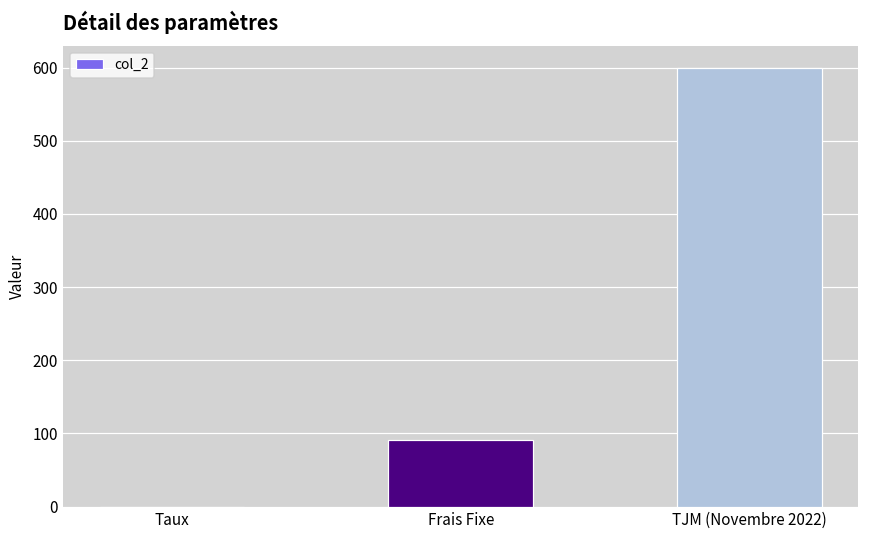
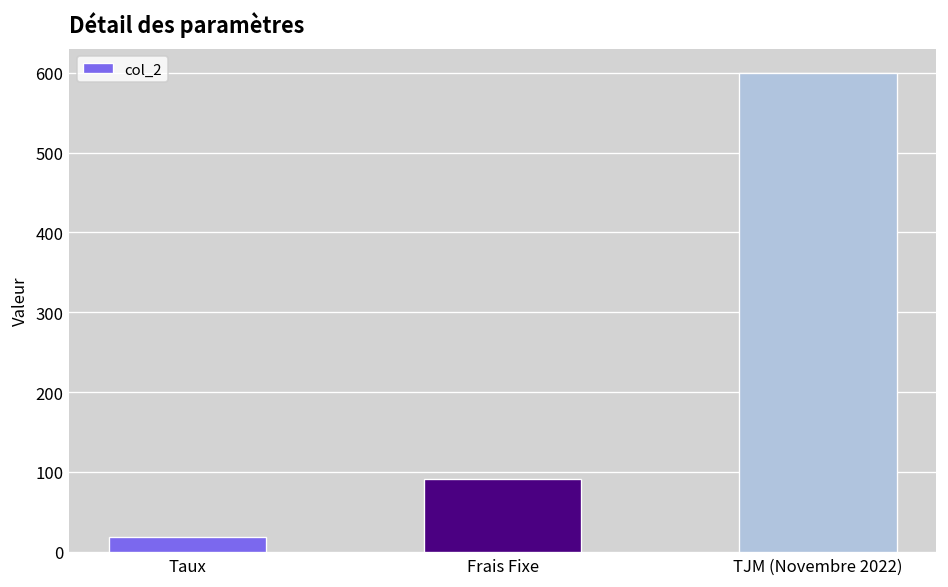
  {
-   "Taux": 0,
+   "Taux": 20,
    "Frais Fixe": 90,
    "TJM (Novembre 2022)": 600
  }
